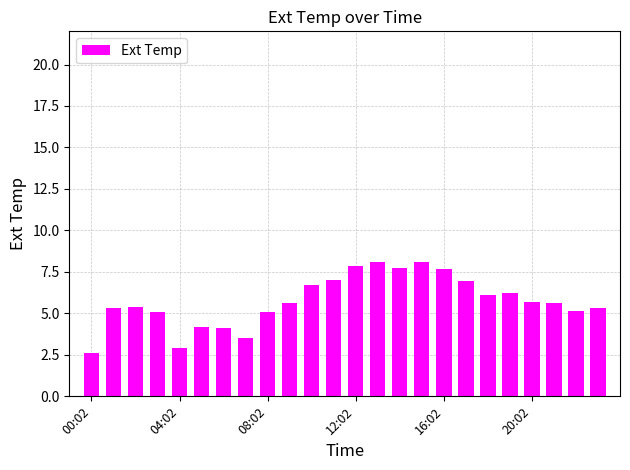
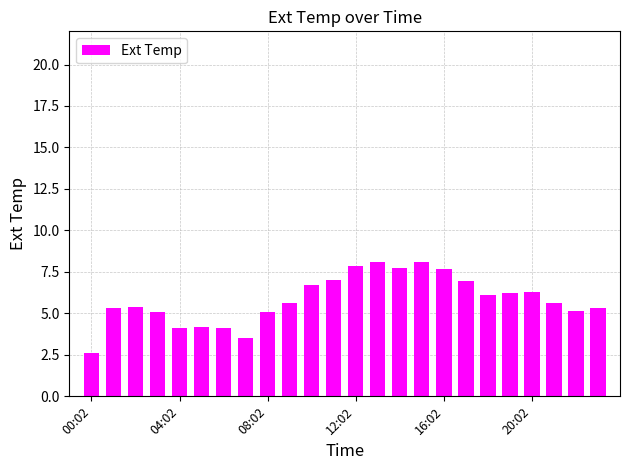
  {
    "00:02": 2.6,
-   "04:02": 2.9,
+   "04:02": 4.1,
    "08:02": 5.1,
    "12:02": 7.9,
    "16:02": 7.7,
-   "20:02": 5.7
+   "20:02": 6.3
  }
